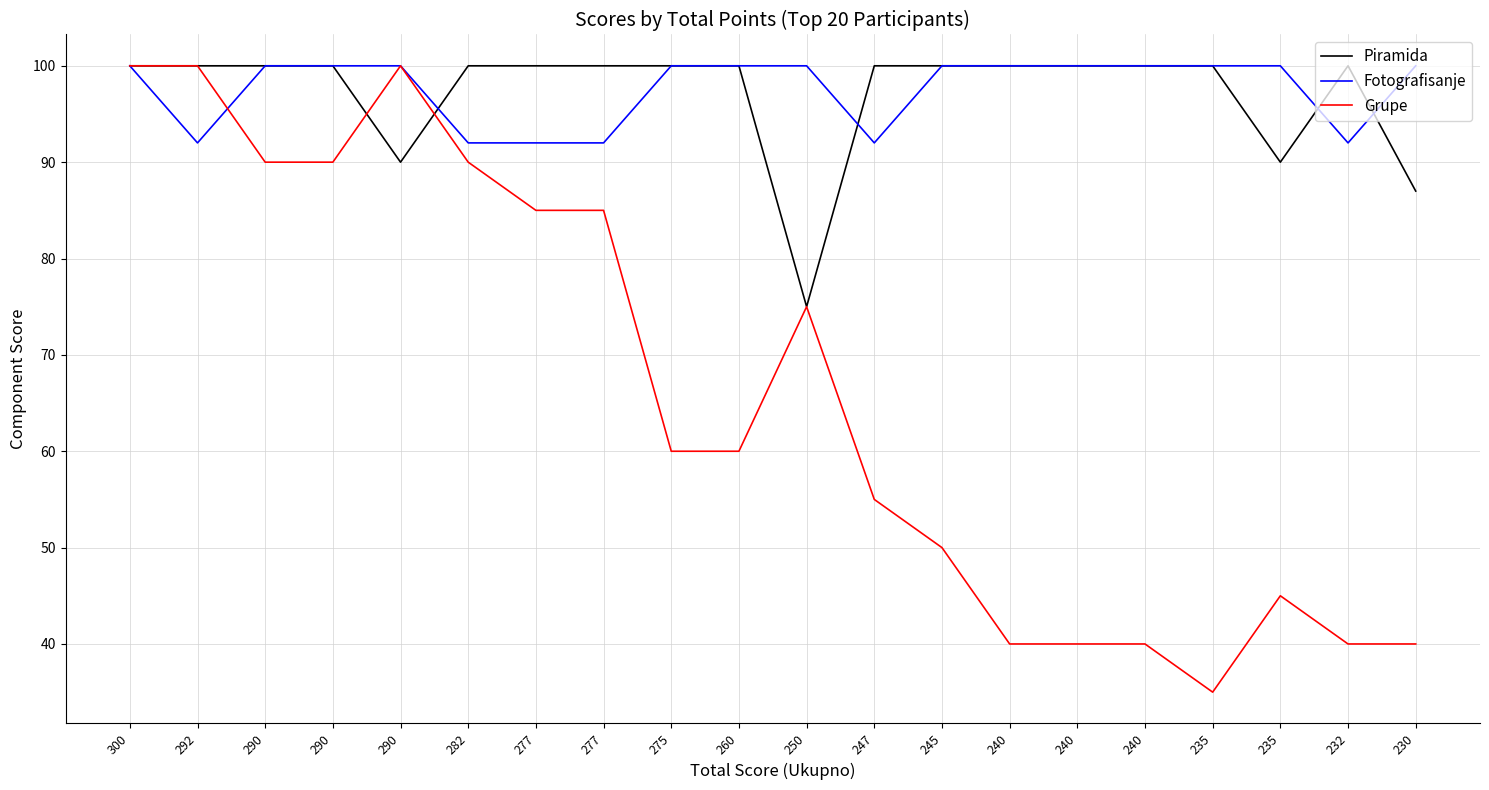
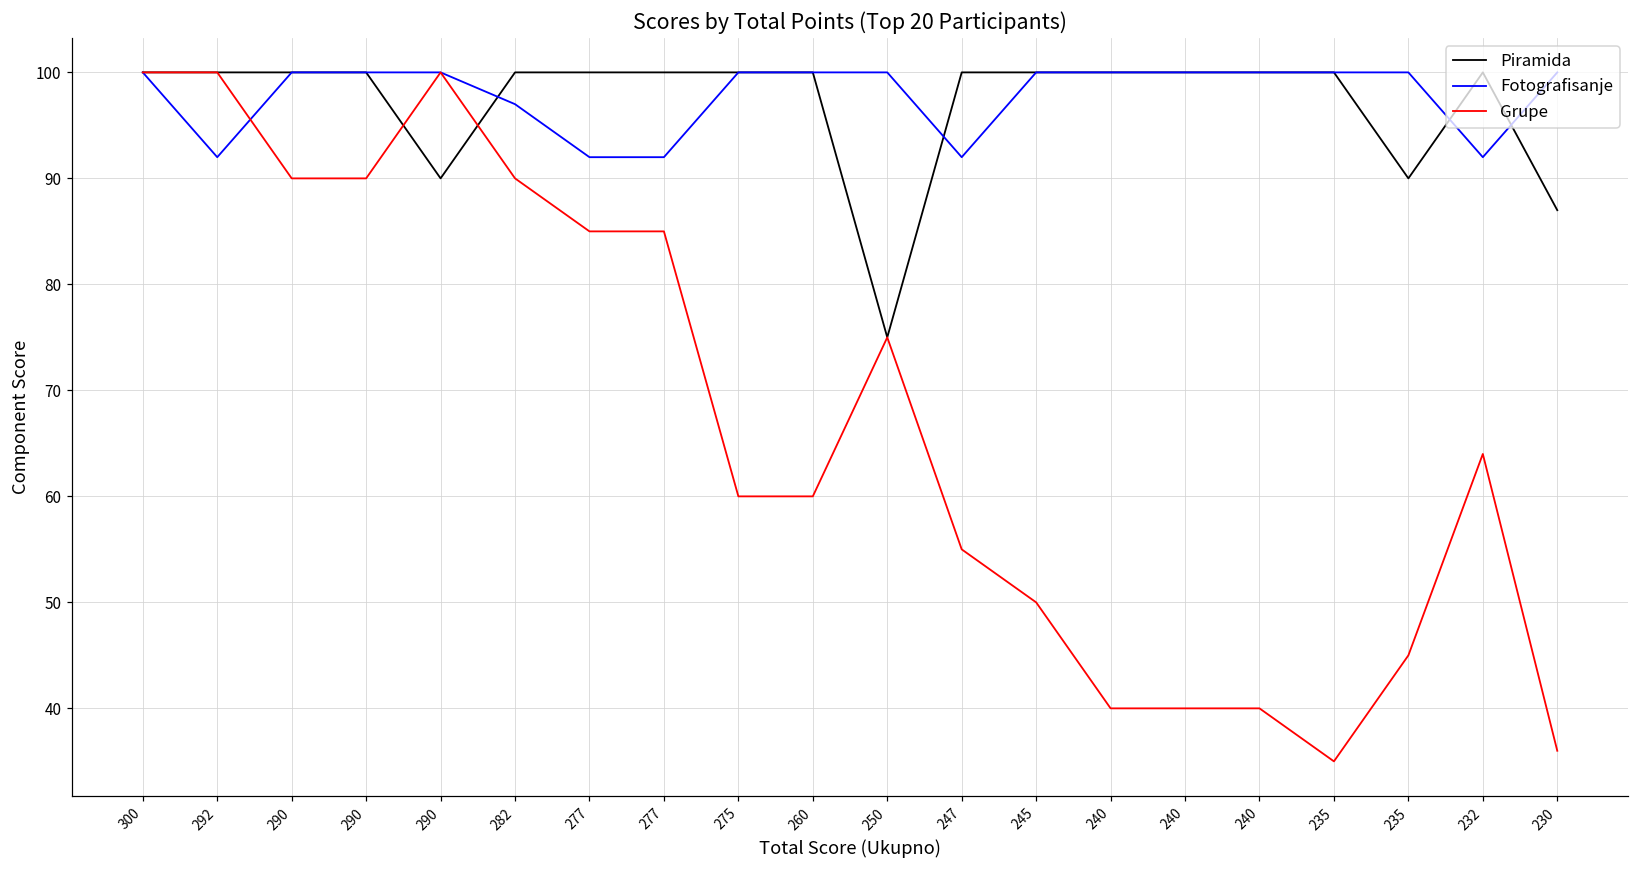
  {
    "Piramida": {
      "282": 100,
      "247": 100,
      "230": 87
    },
    "Fotografisanje": {
      "292": 92,
-     "282": 92,
+     "282": 97,
      "250": 100,
      "247": 92,
      "232": 92
    },
    "Grupe": {
      "282": 90,
      "275": 60,
      "260": 60,
      "247": 55,
      "245": 50,
-     "232": 40,
-     "230": 40
+     "232": 64,
+     "230": 36
    }
  }
